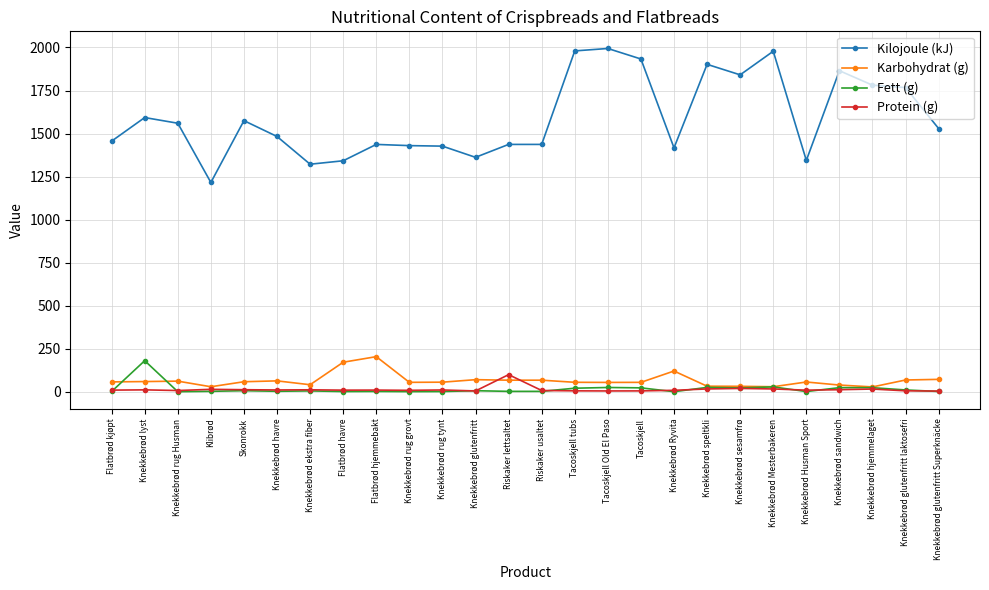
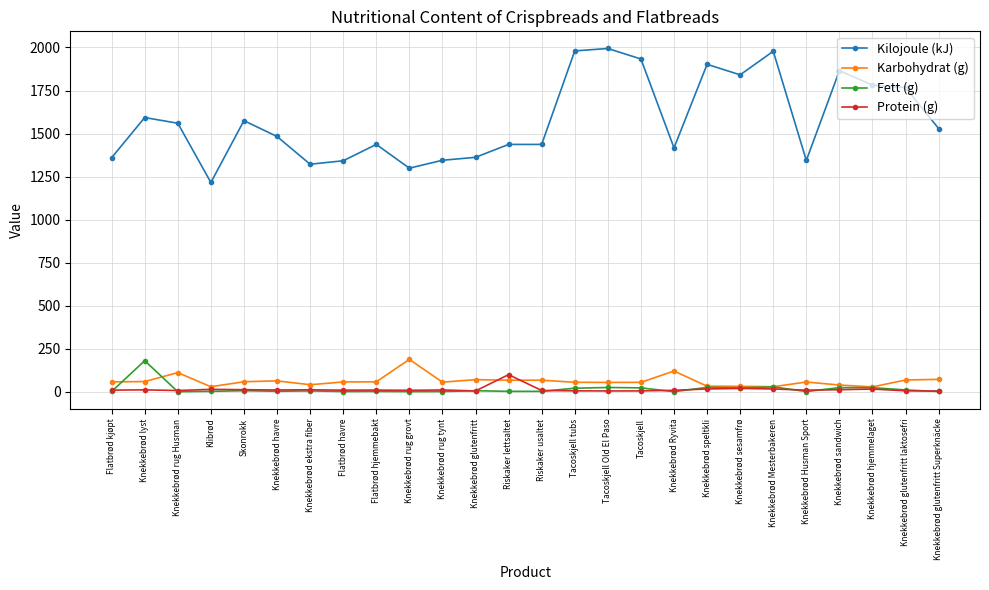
  {
    "Kilojoule (kJ)": {
-     "Flatbrød kjøpt": 1460,
+     "Flatbrød kjøpt": 1360,
      "Knekkebrød lyst": 1590,
      "Knekkebrød rug Husman": 1560,
      "Klibrød": 1220,
      "Skonrokk": 1580,
      "Knekkebrød havre": 1480,
      "Knekkebrød ekstra fiber": 1320,
      "Flatbrød havre": 1340,
      "Flatbrød hjemmebakt": 1440,
-     "Knekkebrød rug grovt": 1430,
-     "Knekkebrød rug tynt": 1430,
+     "Knekkebrød rug grovt": 1300,
+     "Knekkebrød rug tynt": 1350,
      "Knekkebrød glutenfritt": 1360,
      "Riskaker lettsaltet": 1440,
      "Riskaker usaltet": 1440,
      "Tacoskjell tubs": 1980,
      "Tacoskjell Old El Paso": 1990,
      "Tacoskjell": 1930,
      "Knekkebrød Ryvita": 1420,
      "Knekkebrød speltkli": 1900,
      "Knekkebrød sesamfrø": 1840,
      "Knekkebrød Mesterbakeren": 1980,
      "Knekkebrød Husman Sport": 1340,
      "Knekkebrød glutenfritt Superknäcke": 1530
    },
    "Karbohydrat (g)": {
      "Flatbrød kjøpt": 60,
      "Knekkebrød lyst": 60,
-     "Knekkebrød rug Husman": 60,
+     "Knekkebrød rug Husman": 110,
      "Klibrød": 30,
      "Skonrokk": 60,
      "Knekkebrød havre": 60,
      "Knekkebrød ekstra fiber": 40,
-     "Flatbrød havre": 170,
-     "Flatbrød hjemmebakt": 200,
-     "Knekkebrød rug grovt": 60,
+     "Flatbrød havre": 60,
+     "Flatbrød hjemmebakt": 60,
+     "Knekkebrød rug grovt": 190,
      "Knekkebrød rug tynt": 60,
      "Knekkebrød glutenfritt": 70,
      "Riskaker lettsaltet": 70,
      "Riskaker usaltet": 70,
      "Tacoskjell tubs": 60,
      "Tacoskjell Old El Paso": 50,
      "Tacoskjell": 60,
      "Knekkebrød Ryvita": 120,
      "Knekkebrød Husman Sport": 60,
      "Knekkebrød sandwich": 40,
      "Knekkebrød glutenfritt laktosefri": 70,
      "Knekkebrød glutenfritt Superknäcke": 70
    },
    "Fett (g)": {
      "Knekkebrød lyst": 180,
      "Riskaker lettsaltet": 0,
      "Tacoskjell tubs": 20,
      "Tacoskjell Old El Paso": 30,
      "Tacoskjell": 20
    },
    "Protein (g)": {
      "Knekkebrød lyst": 10,
      "Riskaker lettsaltet": 100,
      "Tacoskjell tubs": 10,
      "Tacoskjell Old El Paso": 10,
      "Tacoskjell": 10
    }
  }
